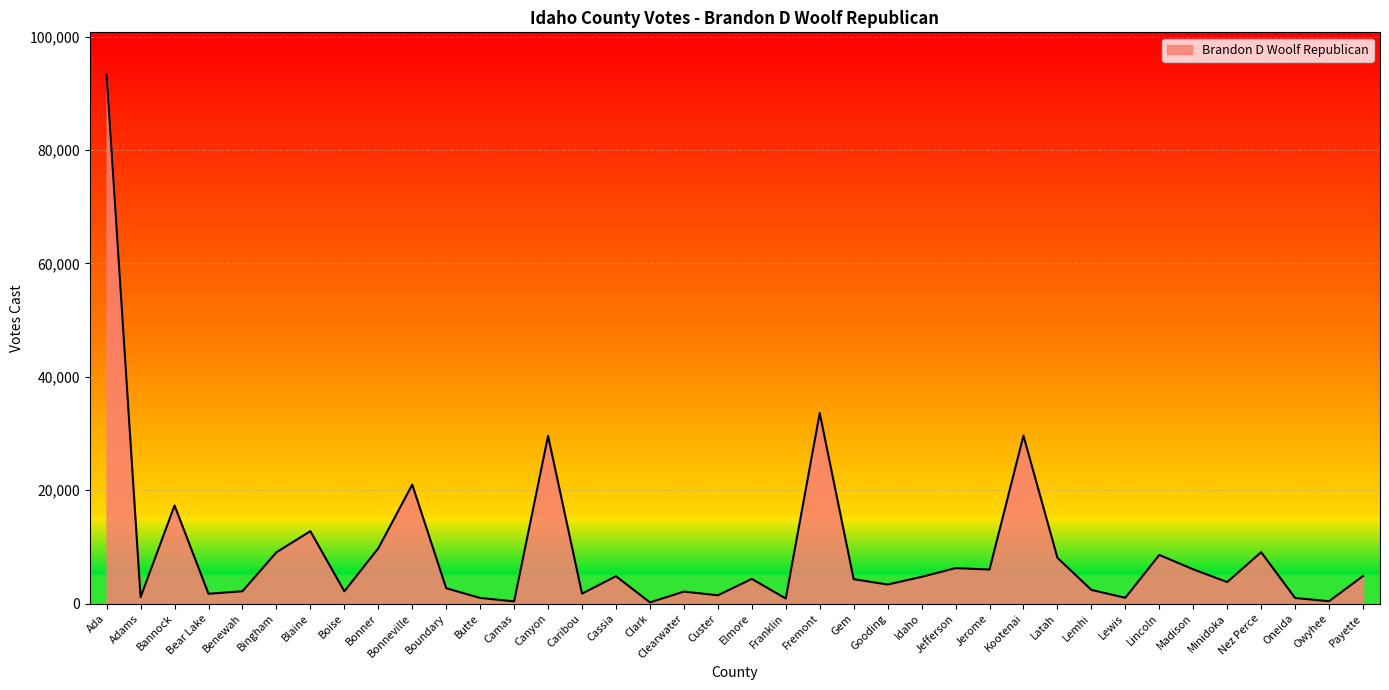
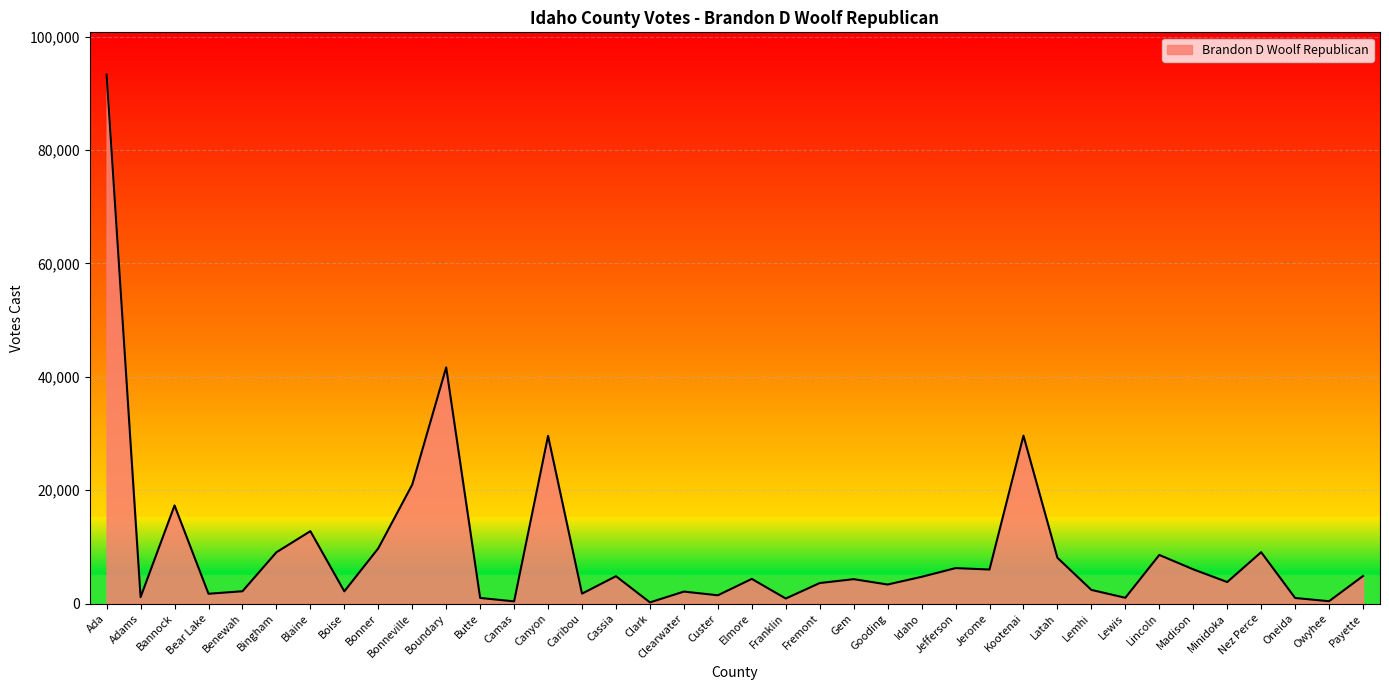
  {
    "Ada": "93,000",
    "Adams": "1,000",
    "Bannock": "17,000",
    "Bear Lake": "2,000",
    "Benewah": "2,000",
    "Bingham": "9,000",
    "Blaine": "13,000",
    "Boise": "2,000",
    "Bonner": "10,000",
    "Bonneville": "21,000",
-   "Boundary": "3,000",
+   "Boundary": "42,000",
    "Butte": "1,000",
    "Camas": "0",
    "Canyon": "30,000",
    "Caribou": "2,000",
    "Cassia": "5,000",
    "Clark": "0",
    "Clearwater": "2,000",
    "Custer": "1,000",
    "Elmore": "4,000",
    "Franklin": "1,000",
-   "Fremont": "34,000",
+   "Fremont": "4,000",
    "Gem": "4,000",
    "Gooding": "3,000",
    "Idaho": "5,000",
    "Jefferson": "6,000",
    "Jerome": "6,000",
    "Kootenai": "30,000",
    "Latah": "8,000",
    "Lemhi": "2,000",
    "Lewis": "1,000",
    "Lincoln": "9,000",
    "Madison": "6,000",
    "Minidoka": "4,000",
    "Nez Perce": "9,000",
    "Oneida": "1,000",
    "Owyhee": "0",
    "Payette": "5,000"
  }
